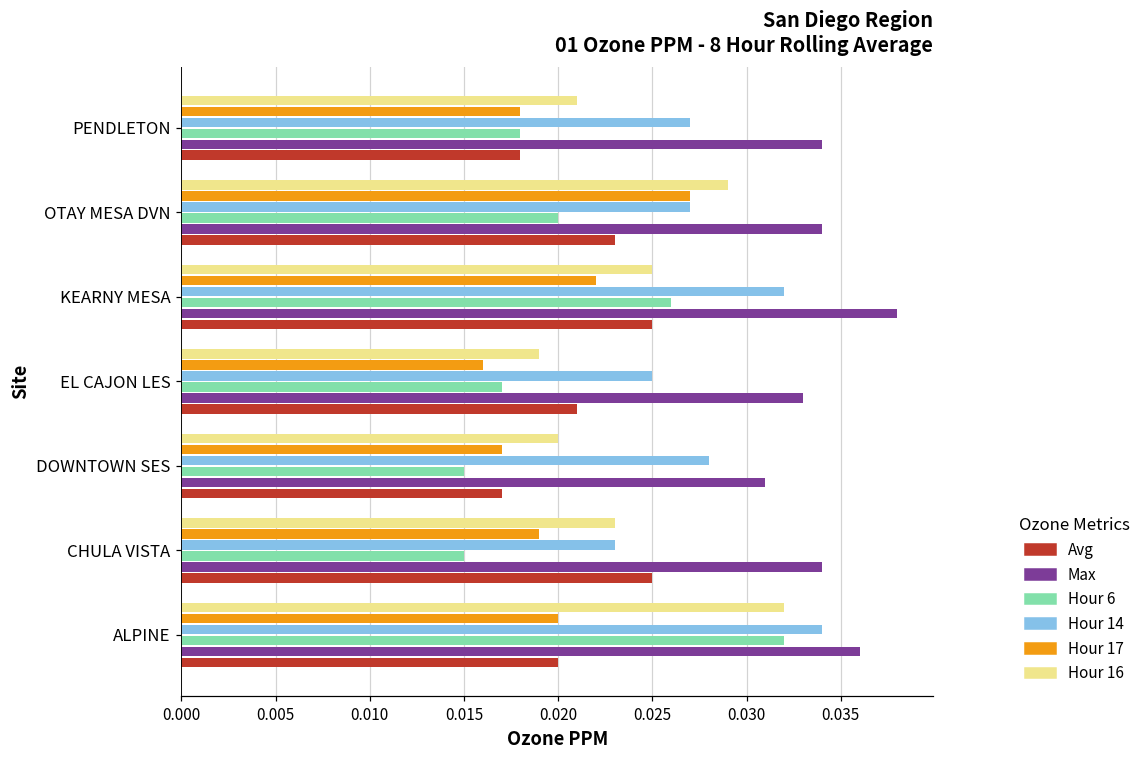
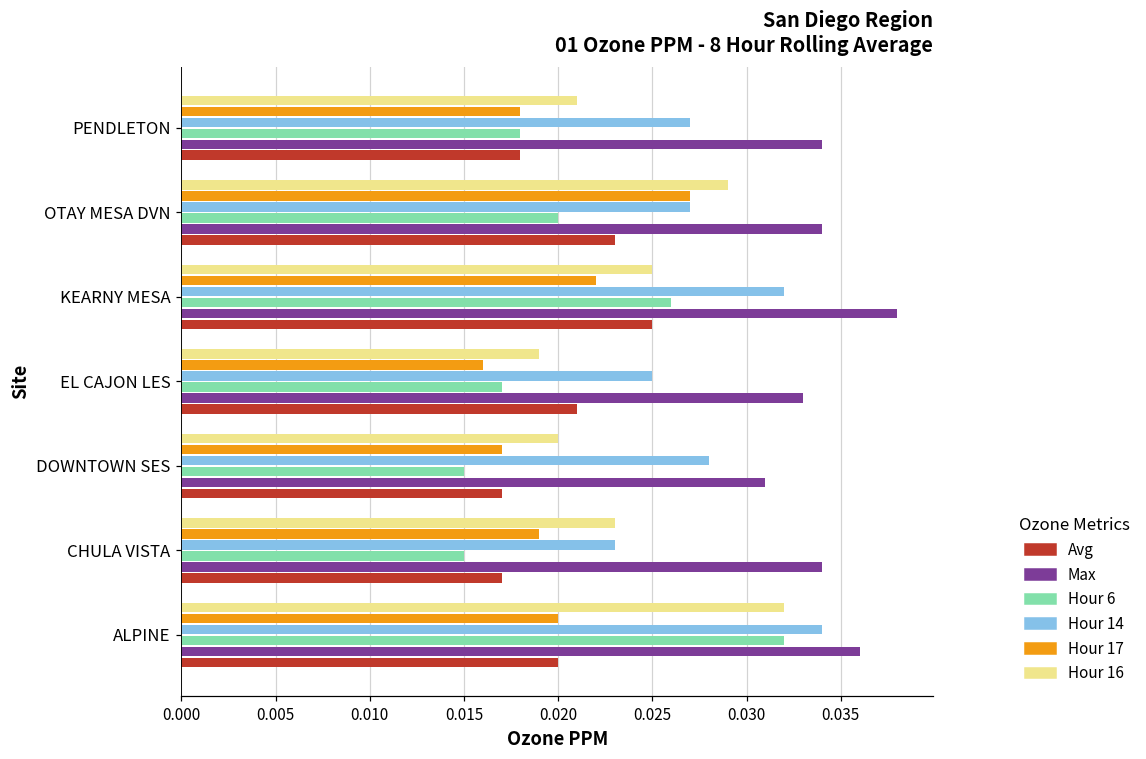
  {
    "Avg": {
      "PENDLETON": 0.018,
      "OTAY MESA DVN": 0.023,
      "KEARNY MESA": 0.025,
      "EL CAJON LES": 0.021,
      "DOWNTOWN SES": 0.017,
-     "CHULA VISTA": 0.025,
+     "CHULA VISTA": 0.017,
      "ALPINE": 0.020
    },
    "Max": {
      "PENDLETON": 0.034,
      "OTAY MESA DVN": 0.034,
      "KEARNY MESA": 0.038,
      "EL CAJON LES": 0.033,
      "DOWNTOWN SES": 0.031,
      "CHULA VISTA": 0.034,
      "ALPINE": 0.036
    },
    "Hour 6": {
      "PENDLETON": 0.018,
      "OTAY MESA DVN": 0.020,
      "KEARNY MESA": 0.026,
      "EL CAJON LES": 0.017,
      "DOWNTOWN SES": 0.015,
      "CHULA VISTA": 0.015,
      "ALPINE": 0.032
    },
    "Hour 14": {
      "PENDLETON": 0.027,
      "OTAY MESA DVN": 0.027,
      "KEARNY MESA": 0.032,
      "EL CAJON LES": 0.025,
      "DOWNTOWN SES": 0.028,
      "CHULA VISTA": 0.023,
      "ALPINE": 0.034
    },
    "Hour 17": {
      "PENDLETON": 0.018,
      "OTAY MESA DVN": 0.027,
      "KEARNY MESA": 0.022,
      "EL CAJON LES": 0.016,
      "DOWNTOWN SES": 0.017,
      "CHULA VISTA": 0.019,
      "ALPINE": 0.020
    },
    "Hour 16": {
      "PENDLETON": 0.021,
      "OTAY MESA DVN": 0.029,
      "KEARNY MESA": 0.025,
      "EL CAJON LES": 0.019,
      "DOWNTOWN SES": 0.020,
      "CHULA VISTA": 0.023,
      "ALPINE": 0.032
    }
  }
